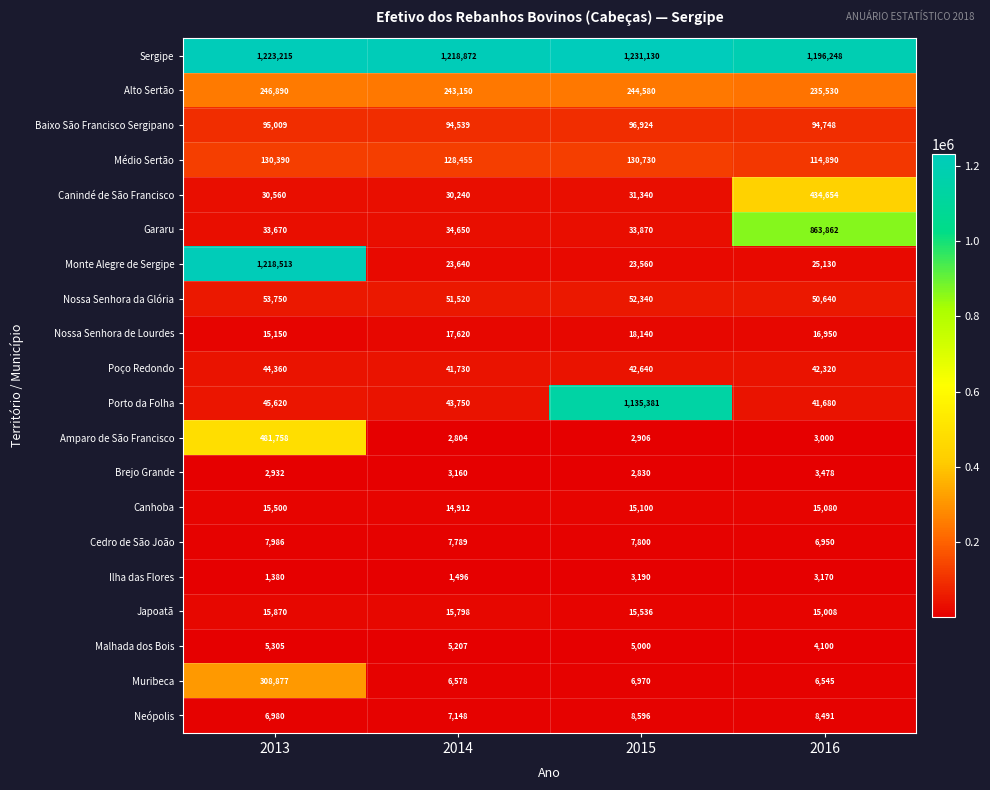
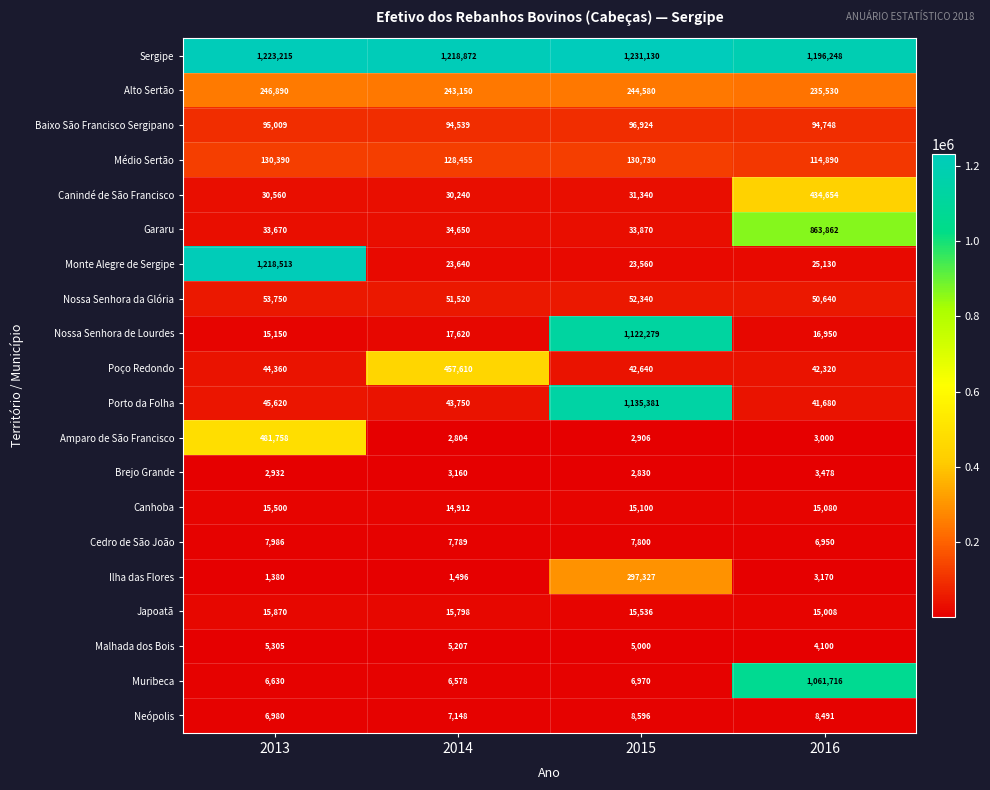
  {
    "Sergipe": {
      "2013": "1,223,215",
      "2014": "1,218,872",
      "2015": "1,231,130",
      "2016": "1,196,248"
    },
    "Alto Sertão": {
      "2013": "246,890",
      "2014": "243,150",
      "2015": "244,580",
      "2016": "235,530"
    },
    "Baixo São Francisco Sergipano": {
      "2013": "95,009",
      "2014": "94,539",
      "2015": "96,924",
      "2016": "94,748"
    },
    "Médio Sertão": {
      "2013": "130,390",
      "2014": "128,455",
      "2015": "130,730",
      "2016": "114,890"
    },
    "Canindé de São Francisco": {
      "2013": "30,560",
      "2014": "30,240",
      "2015": "31,340",
      "2016": "434,654"
    },
    "Gararu": {
      "2013": "33,670",
      "2014": "34,650",
      "2015": "33,870",
      "2016": "863,862"
    },
    "Monte Alegre de Sergipe": {
      "2013": "1,218,513",
      "2014": "23,640",
      "2015": "23,560",
      "2016": "25,130"
    },
    "Nossa Senhora da Glória": {
      "2013": "53,750",
      "2014": "51,520",
      "2015": "52,340",
      "2016": "50,640"
    },
    "Nossa Senhora de Lourdes": {
      "2013": "15,150",
      "2014": "17,620",
-     "2015": "18,140",
+     "2015": "1,122,279",
      "2016": "16,950"
    },
    "Poço Redondo": {
      "2013": "44,360",
-     "2014": "41,730",
+     "2014": "457,610",
      "2015": "42,640",
      "2016": "42,320"
    },
    "Porto da Folha": {
      "2013": "45,620",
      "2014": "43,750",
      "2015": "1,135,381",
      "2016": "41,680"
    },
    "Amparo de São Francisco": {
      "2013": "481,758",
      "2014": "2,804",
      "2015": "2,906",
      "2016": "3,000"
    },
    "Brejo Grande": {
      "2013": "2,932",
      "2014": "3,160",
      "2015": "2,830",
      "2016": "3,478"
    },
    "Canhoba": {
      "2013": "15,500",
      "2014": "14,912",
      "2015": "15,100",
      "2016": "15,080"
    },
    "Cedro de São João": {
      "2013": "7,986",
      "2014": "7,789",
      "2015": "7,800",
      "2016": "6,950"
    },
    "Ilha das Flores": {
      "2013": "1,380",
      "2014": "1,496",
-     "2015": "3,190",
+     "2015": "297,327",
      "2016": "3,170"
    },
    "Japoatã": {
      "2013": "15,870",
      "2014": "15,798",
      "2015": "15,536",
      "2016": "15,008"
    },
    "Malhada dos Bois": {
      "2013": "5,305",
      "2014": "5,207",
      "2015": "5,000",
      "2016": "4,100"
    },
    "Muribeca": {
-     "2013": "308,877",
+     "2013": "6,630",
      "2014": "6,578",
      "2015": "6,970",
-     "2016": "6,545"
+     "2016": "1,061,716"
    },
    "Neópolis": {
      "2013": "6,980",
      "2014": "7,148",
      "2015": "8,596",
      "2016": "8,491"
    }
  }
